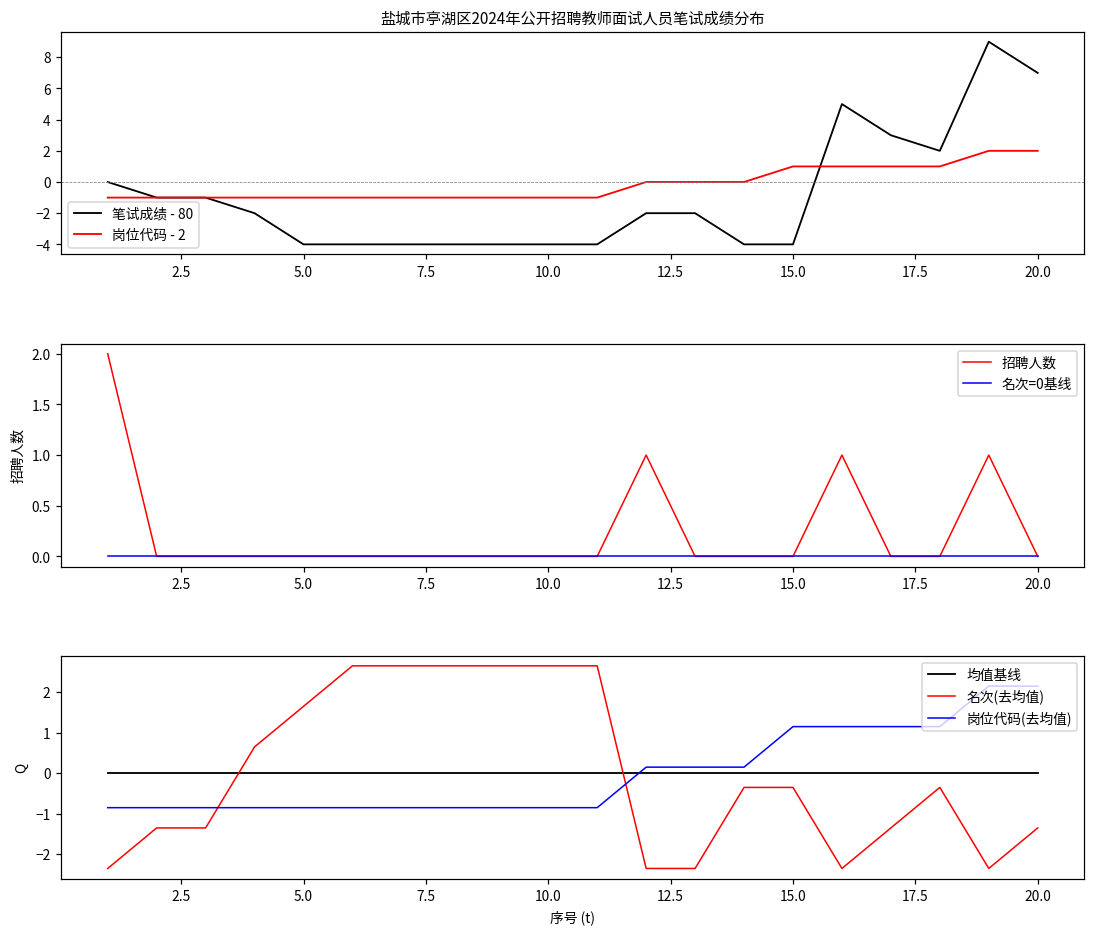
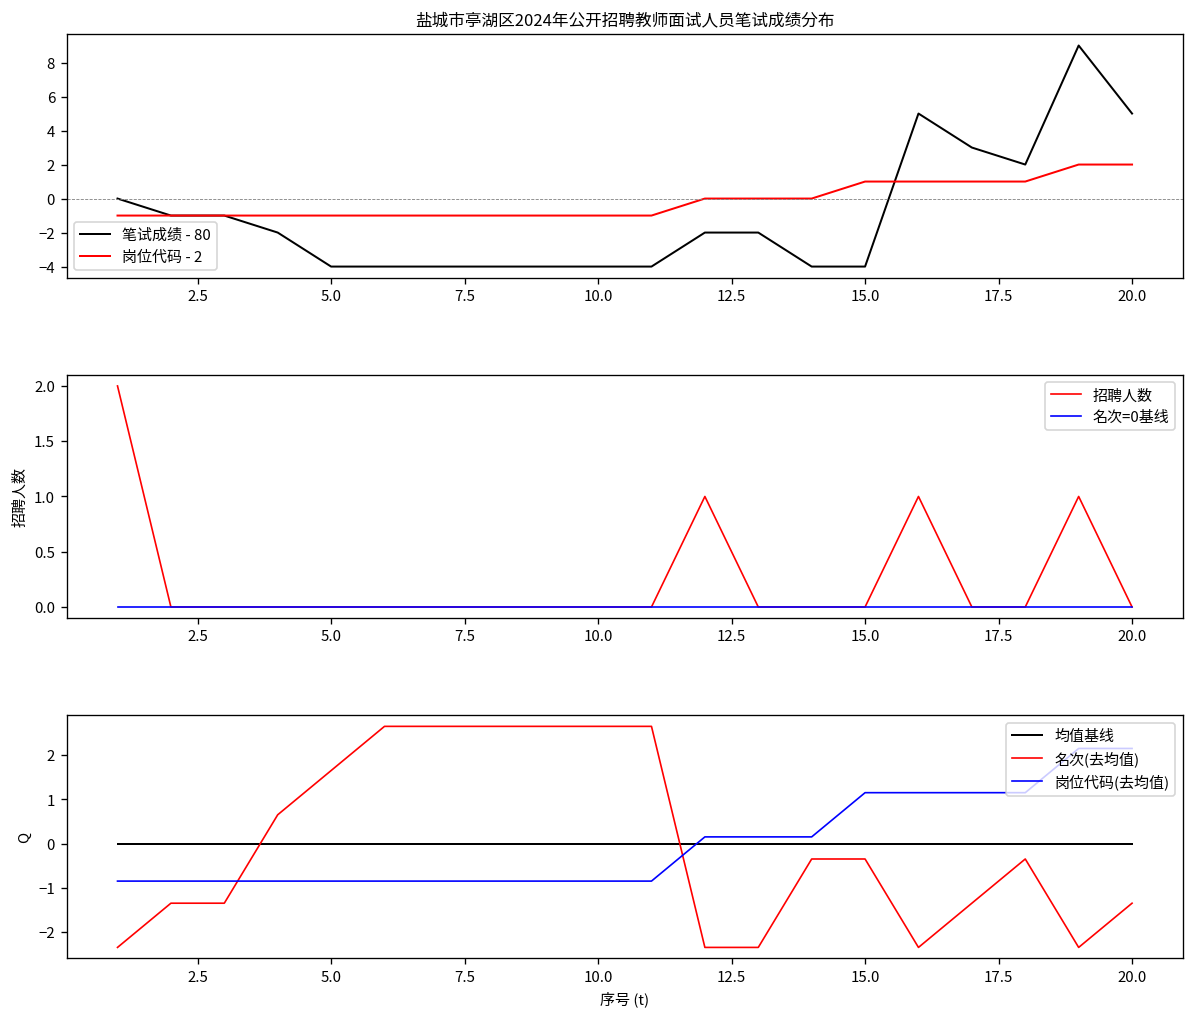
  {
    "盐城市亭湖区2024年公开招聘教师面试人员笔试成绩分布": {
      "笔试成绩 - 80": {
        "5.0": -4.0,
        "10.0": -4.0,
        "15.0": -4.0,
-       "20.0": 7.0
+       "20.0": 5.0
      },
      "岗位代码 - 2": {
        "5.0": -1.0,
        "10.0": -1.0,
        "15.0": 1.0,
        "20.0": 2.0
      }
    }
  }
